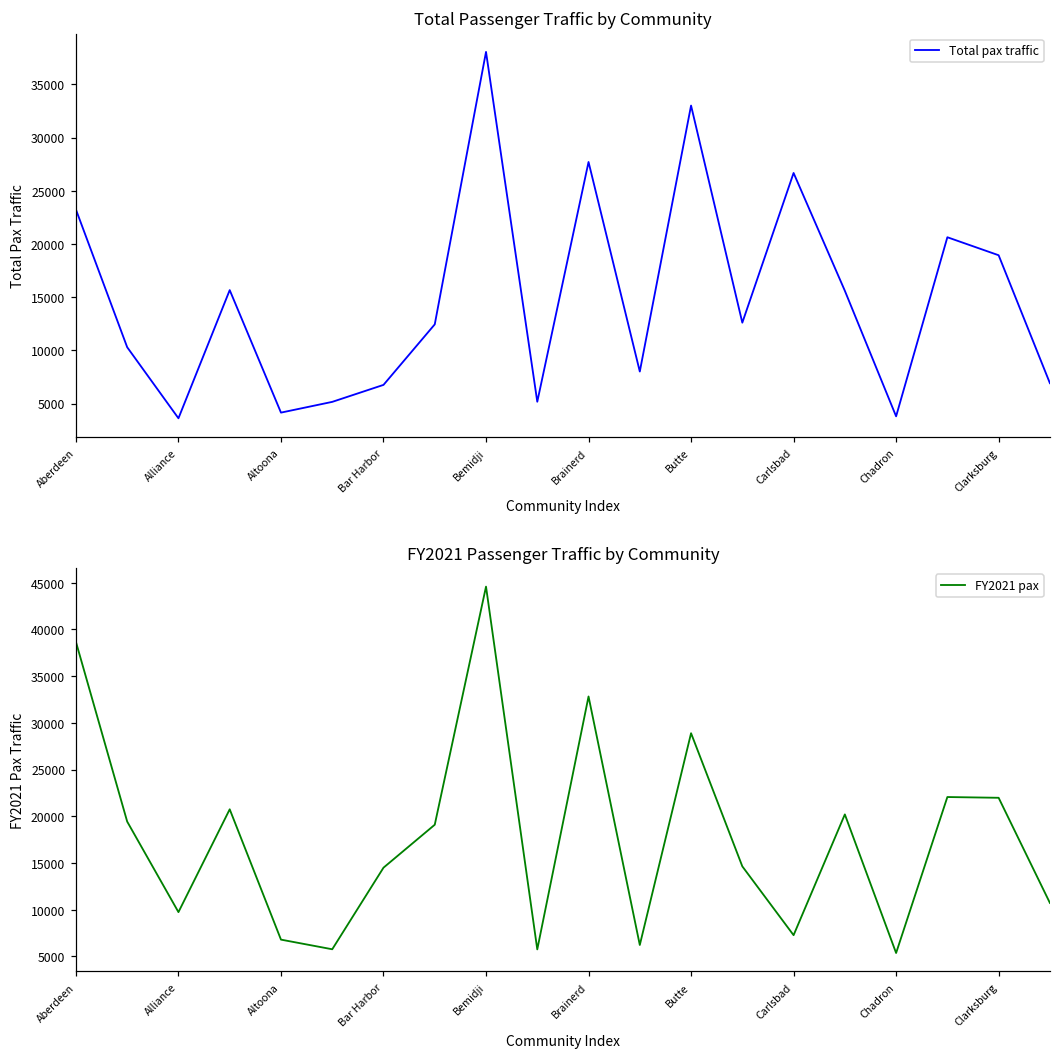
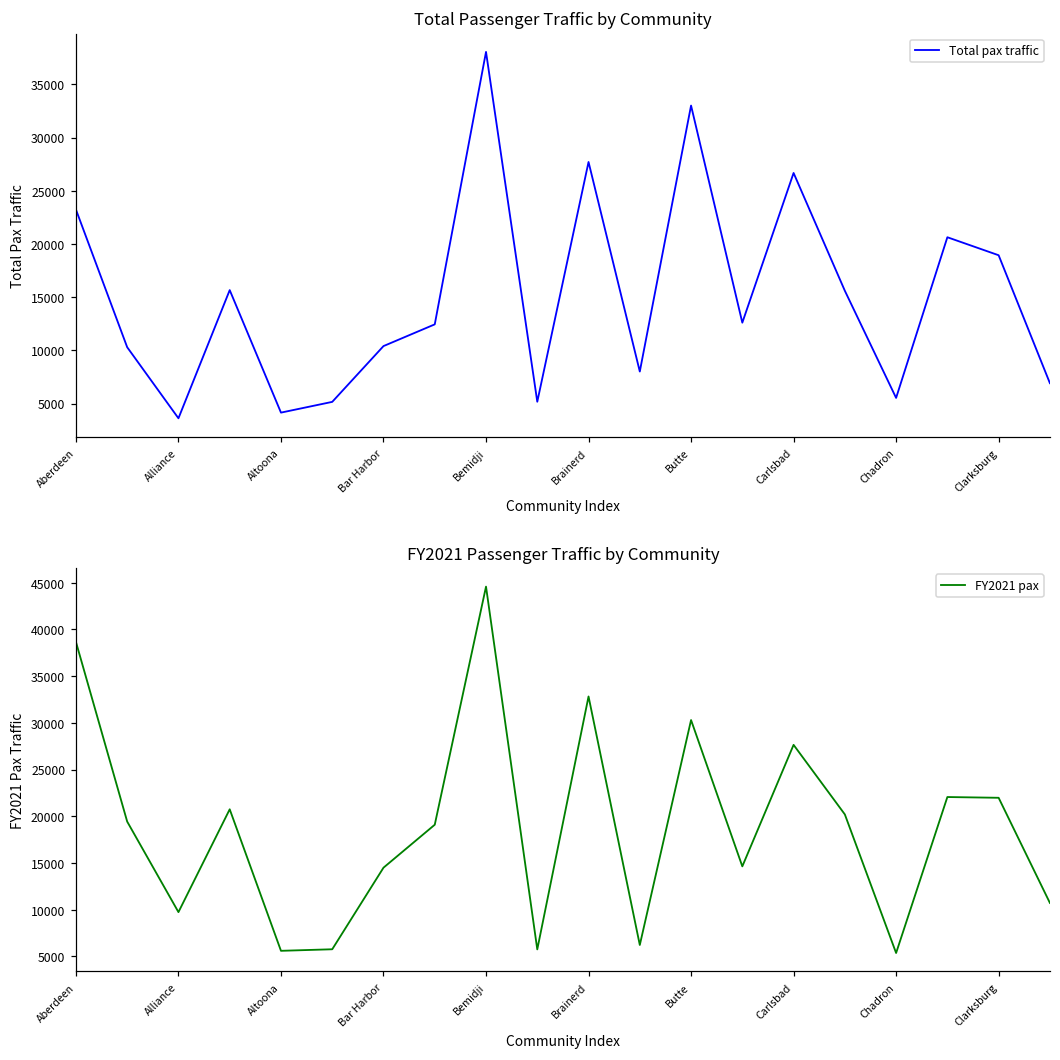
  {
    "Total Passenger Traffic by Community": {
      "Aberdeen": 23000,
      "Alliance": 4000,
      "Altoona": 4000,
-     "Bar Harbor": 7000,
+     "Bar Harbor": 10000,
      "Bemidji": 38000,
      "Brainerd": 28000,
      "Butte": 33000,
      "Carlsbad": 27000,
-     "Chadron": 4000,
+     "Chadron": 6000,
      "Clarksburg": 19000
    },
    "FY2021 Passenger Traffic by Community": {
      "Aberdeen": 39000,
      "Alliance": 10000,
-     "Altoona": 7000,
+     "Altoona": 6000,
      "Bar Harbor": 14000,
      "Bemidji": 45000,
      "Brainerd": 33000,
-     "Butte": 29000,
-     "Carlsbad": 7000,
+     "Butte": 30000,
+     "Carlsbad": 28000,
      "Chadron": 5000,
      "Clarksburg": 22000
    }
  }
